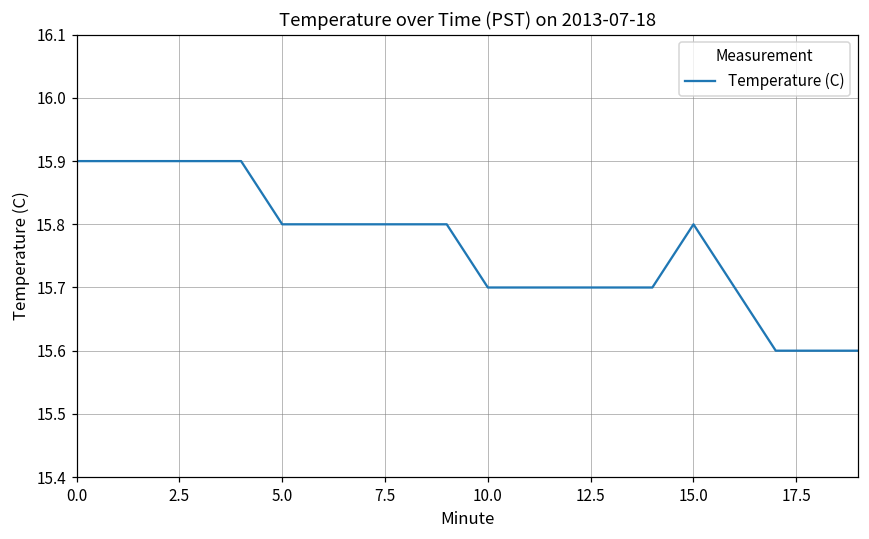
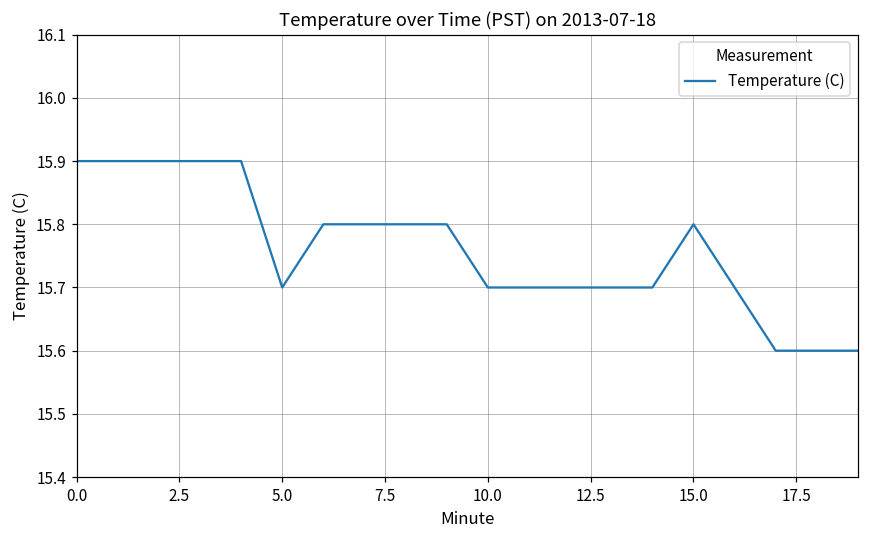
  {
    "0.0": 15.9,
-   "5.0": 15.8,
+   "5.0": 15.7,
    "10.0": 15.7,
    "15.0": 15.8
  }
